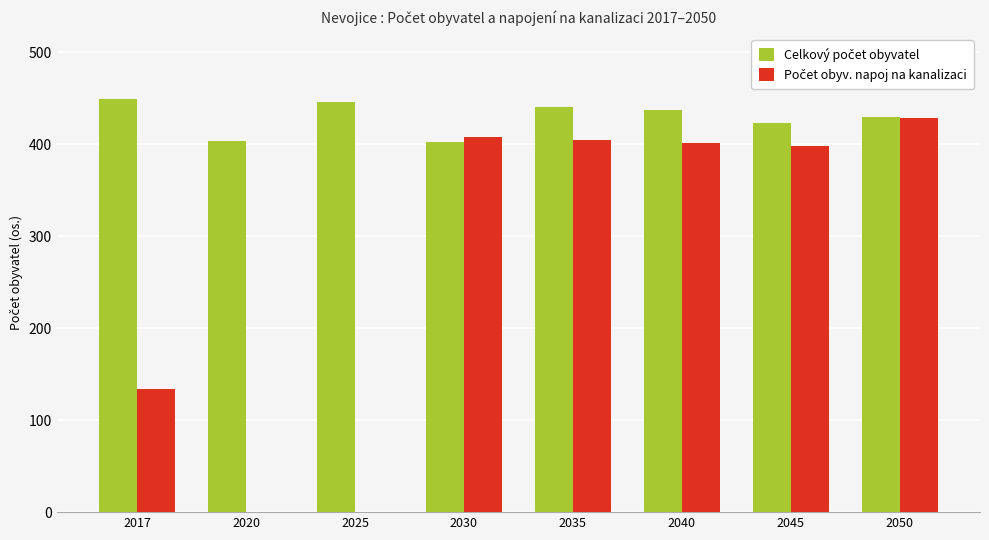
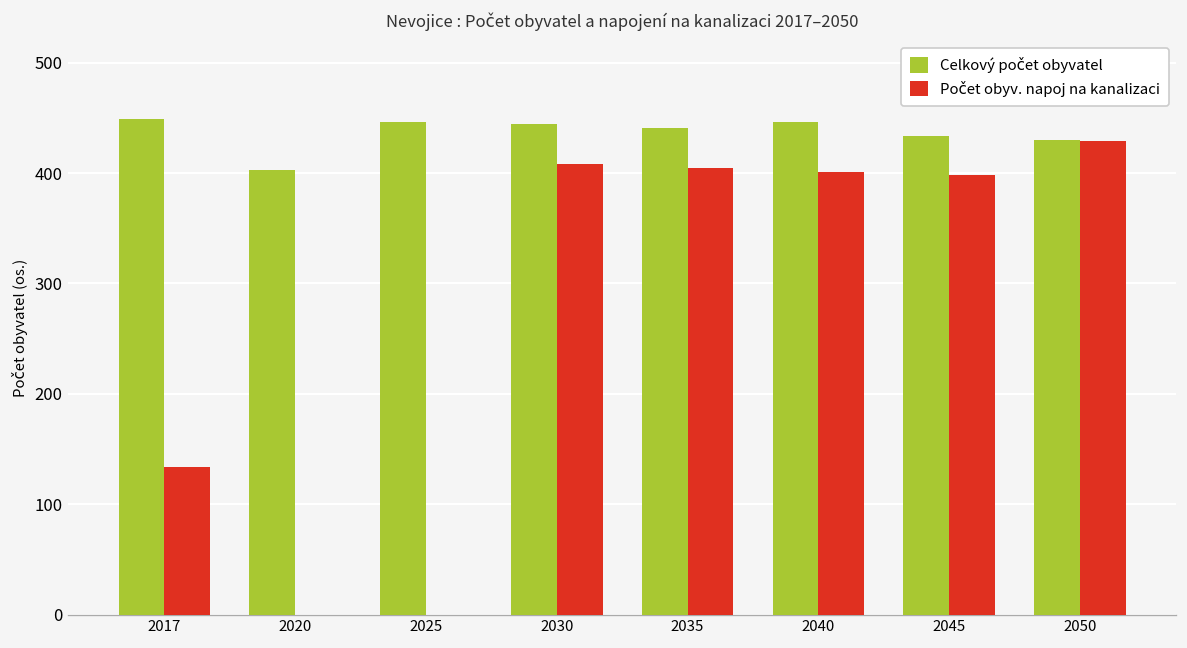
  {
    "Celkový počet obyvatel": {
      "2017": 450,
      "2020": 400,
      "2025": 450,
-     "2030": 400,
+     "2030": 440,
      "2035": 440,
-     "2040": 440,
-     "2045": 420,
+     "2040": 450,
+     "2045": 430,
      "2050": 430
    },
    "Počet obyv. napoj na kanalizaci": {
      "2017": 130,
      "2020": 0,
      "2025": 0,
      "2030": 410,
      "2035": 410,
      "2040": 400,
      "2045": 400,
      "2050": 430
    }
  }
